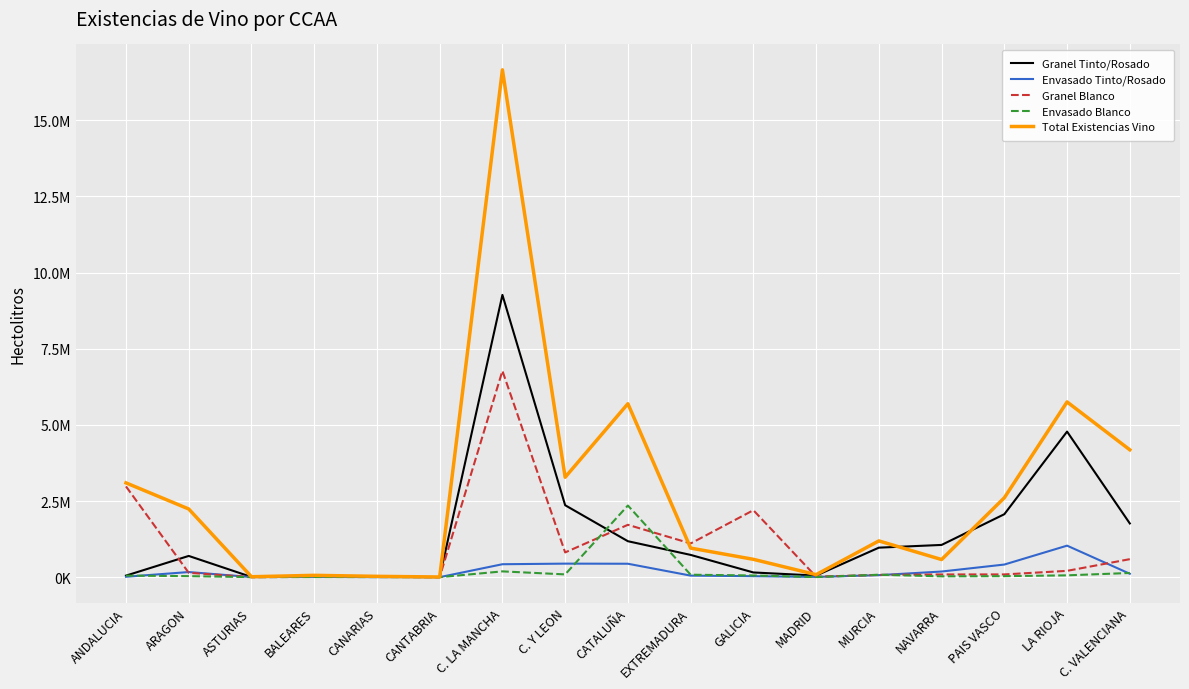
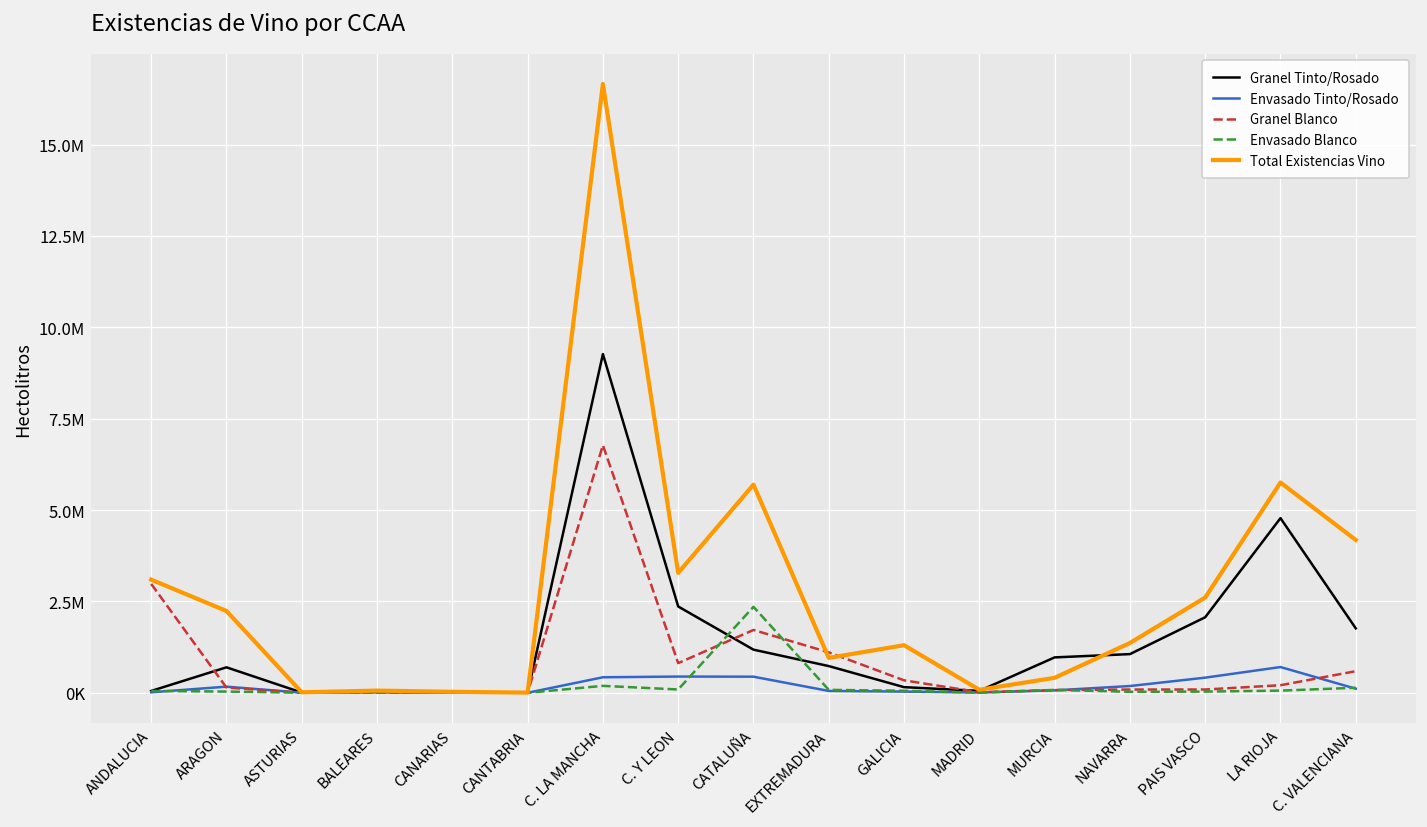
  {
    "Granel Tinto/Rosado": {
      "ARAGON": 700000,
      "C. LA MANCHA": 9300000,
      "C. Y LEON": 2400000,
      "CATALUÑA": 1200000,
      "EXTREMADURA": 700000,
      "GALICIA": 200000,
      "MURCIA": 1000000,
      "NAVARRA": 1100000,
      "PAIS VASCO": 2100000,
      "LA RIOJA": 4800000,
      "C. VALENCIANA": 1800000
    },
    "Envasado Tinto/Rosado": {
      "C. LA MANCHA": 400000,
      "C. Y LEON": 400000,
      "CATALUÑA": 400000,
      "NAVARRA": 200000,
      "PAIS VASCO": 400000,
-     "LA RIOJA": 1000000
+     "LA RIOJA": 700000
    },
    "Granel Blanco": {
      "ANDALUCIA": 3000000,
      "C. LA MANCHA": 6800000,
      "C. Y LEON": 800000,
      "CATALUÑA": 1700000,
      "EXTREMADURA": 1100000,
-     "GALICIA": 2200000,
+     "GALICIA": 300000,
      "LA RIOJA": 200000,
      "C. VALENCIANA": 600000
    },
    "Envasado Blanco": {
      "ARAGON": 0,
      "C. LA MANCHA": 200000,
      "C. Y LEON": 100000,
      "CATALUÑA": 2400000,
      "LA RIOJA": 100000
    },
    "Total Existencias Vino": {
      "ANDALUCIA": 3100000,
      "ARAGON": 2200000,
      "C. LA MANCHA": 16700000,
      "C. Y LEON": 3300000,
      "CATALUÑA": 5700000,
      "EXTREMADURA": 1000000,
-     "GALICIA": 600000,
-     "MURCIA": 1200000,
-     "NAVARRA": 600000,
+     "GALICIA": 1300000,
+     "MURCIA": 400000,
+     "NAVARRA": 1400000,
      "PAIS VASCO": 2600000,
      "LA RIOJA": 5800000,
      "C. VALENCIANA": 4200000
    }
  }
